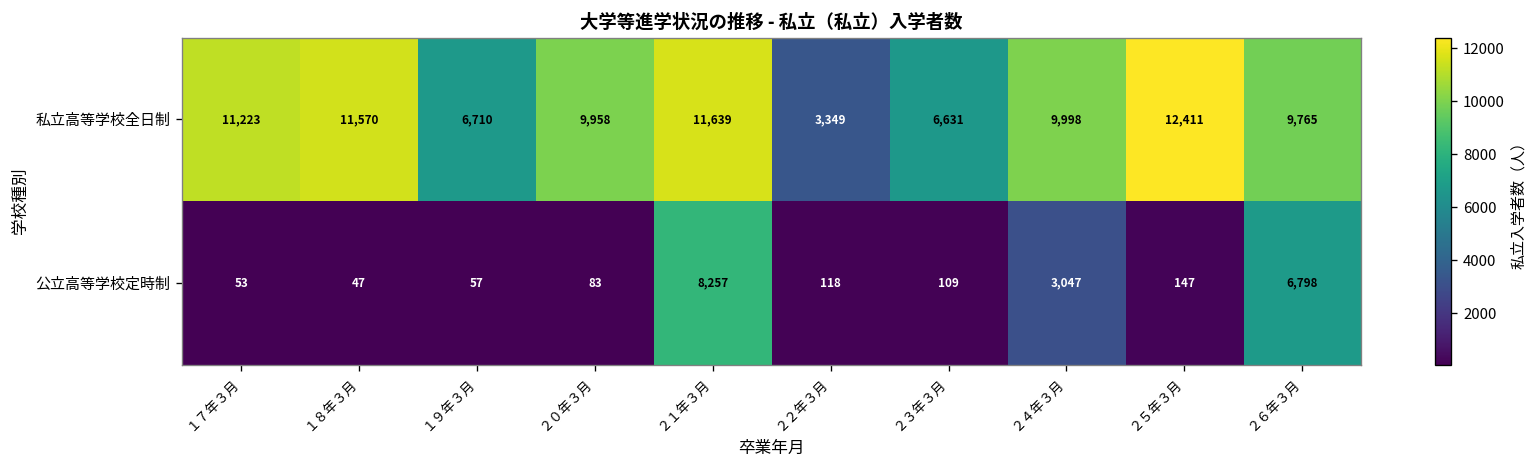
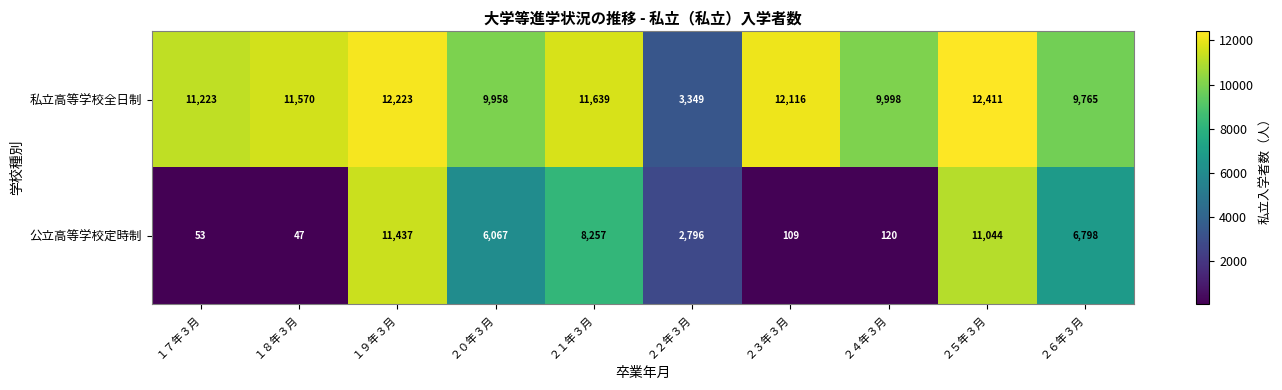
  {
    "私立高等学校全日制": {
      "１７年３月": "11,223",
      "１８年３月": "11,570",
-     "１９年３月": "6,710",
+     "１９年３月": "12,223",
      "２０年３月": "9,958",
      "２１年３月": "11,639",
      "２２年３月": "3,349",
-     "２３年３月": "6,631",
+     "２３年３月": "12,116",
      "２４年３月": "9,998",
      "２５年３月": "12,411",
      "２６年３月": "9,765"
    },
    "公立高等学校定時制": {
      "１７年３月": "53",
      "１８年３月": "47",
-     "１９年３月": "57",
-     "２０年３月": "83",
+     "１９年３月": "11,437",
+     "２０年３月": "6,067",
      "２１年３月": "8,257",
-     "２２年３月": "118",
+     "２２年３月": "2,796",
      "２３年３月": "109",
-     "２４年３月": "3,047",
-     "２５年３月": "147",
+     "２４年３月": "120",
+     "２５年３月": "11,044",
      "２６年３月": "6,798"
    }
  }
